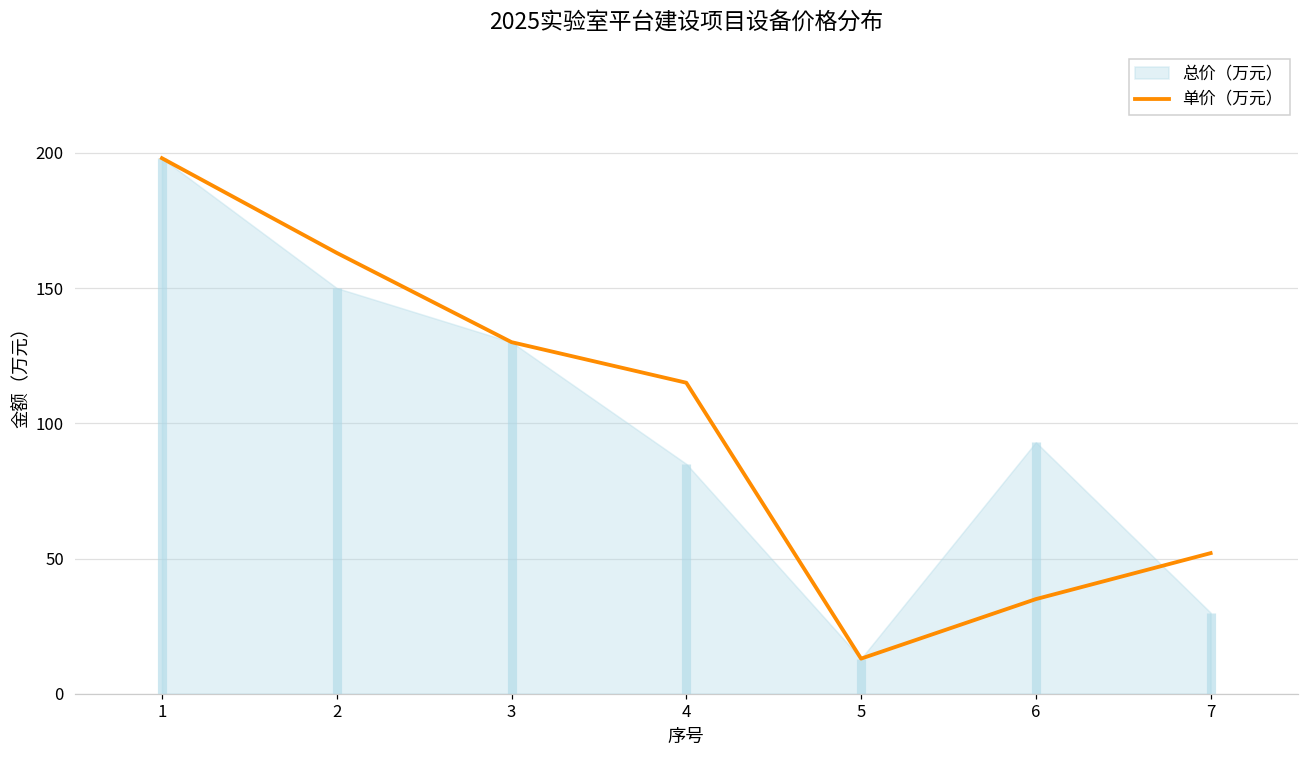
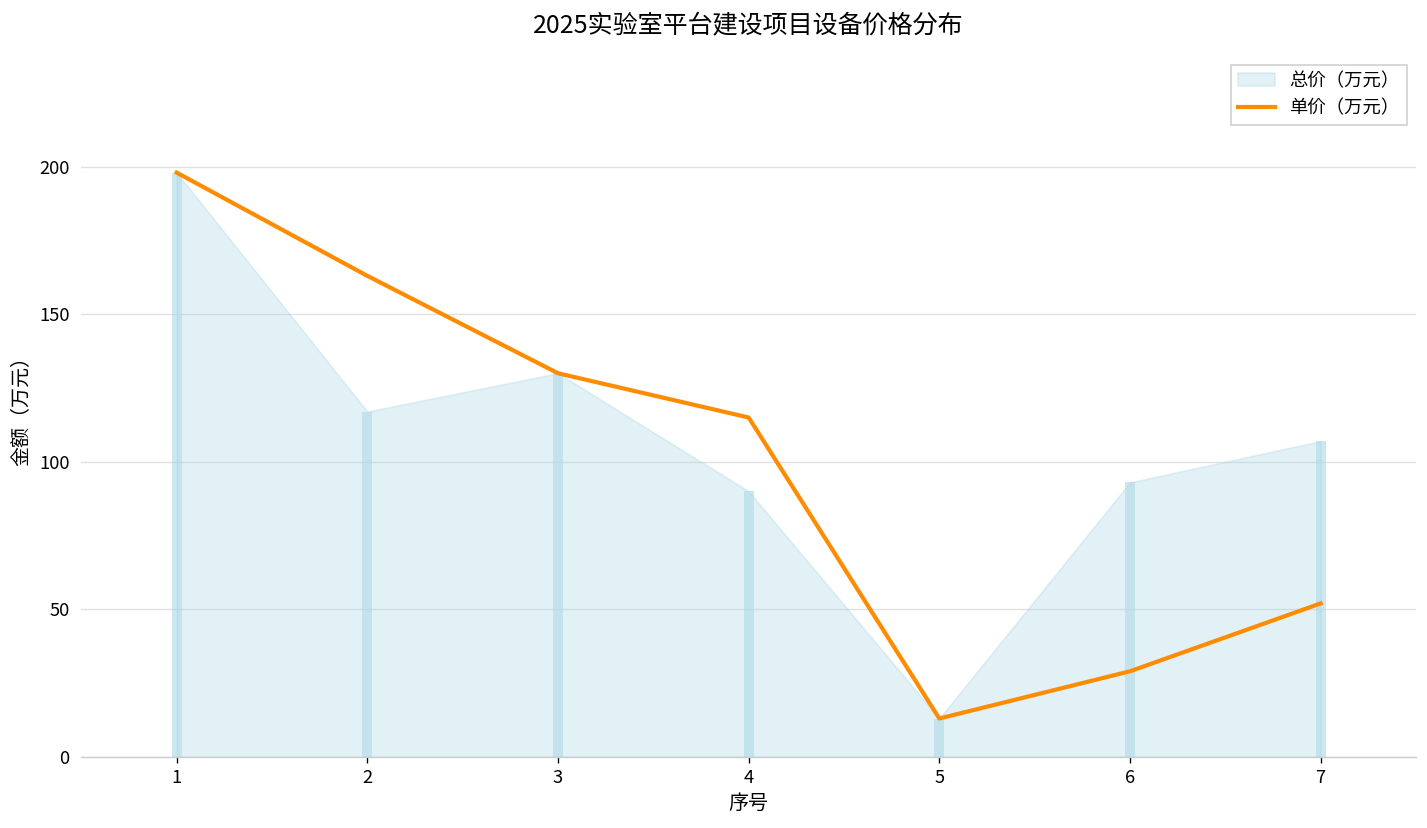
  {
    "总价（万元）": {
-     "2": 150,
-     "4": 85,
+     "2": 117,
+     "4": 90,
      "6": 93,
-     "7": 30
+     "7": 107
    },
    "单价（万元）": {
      "2": 163,
      "4": 115,
-     "6": 35,
+     "6": 29,
      "7": 52
    }
  }
